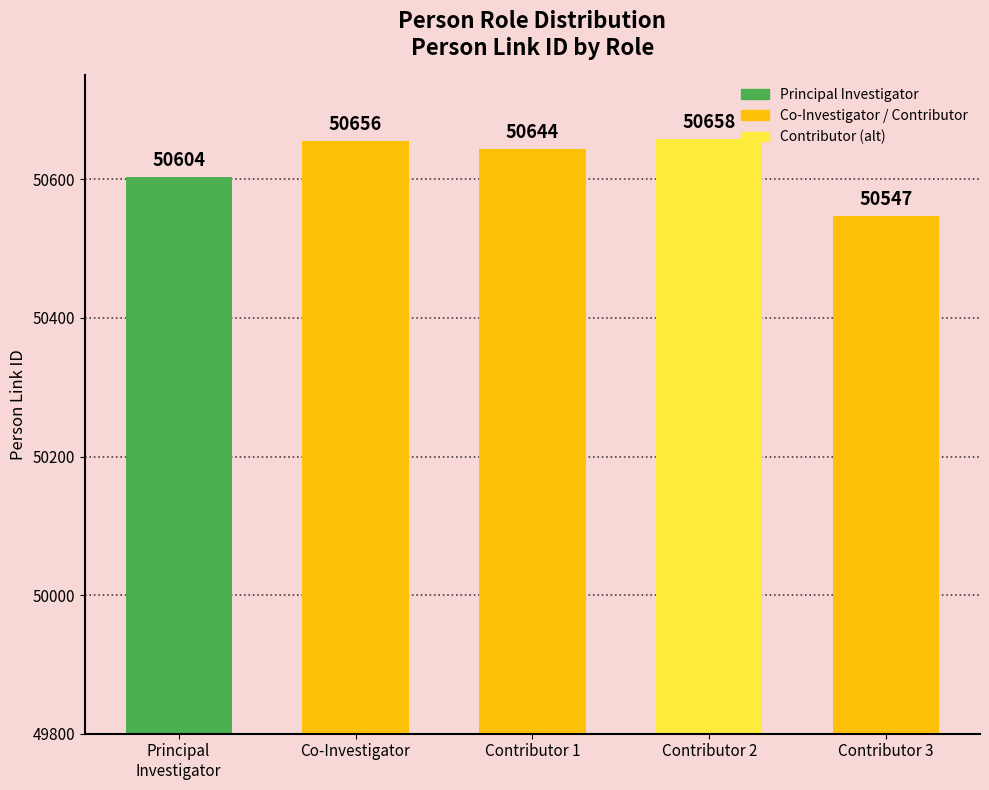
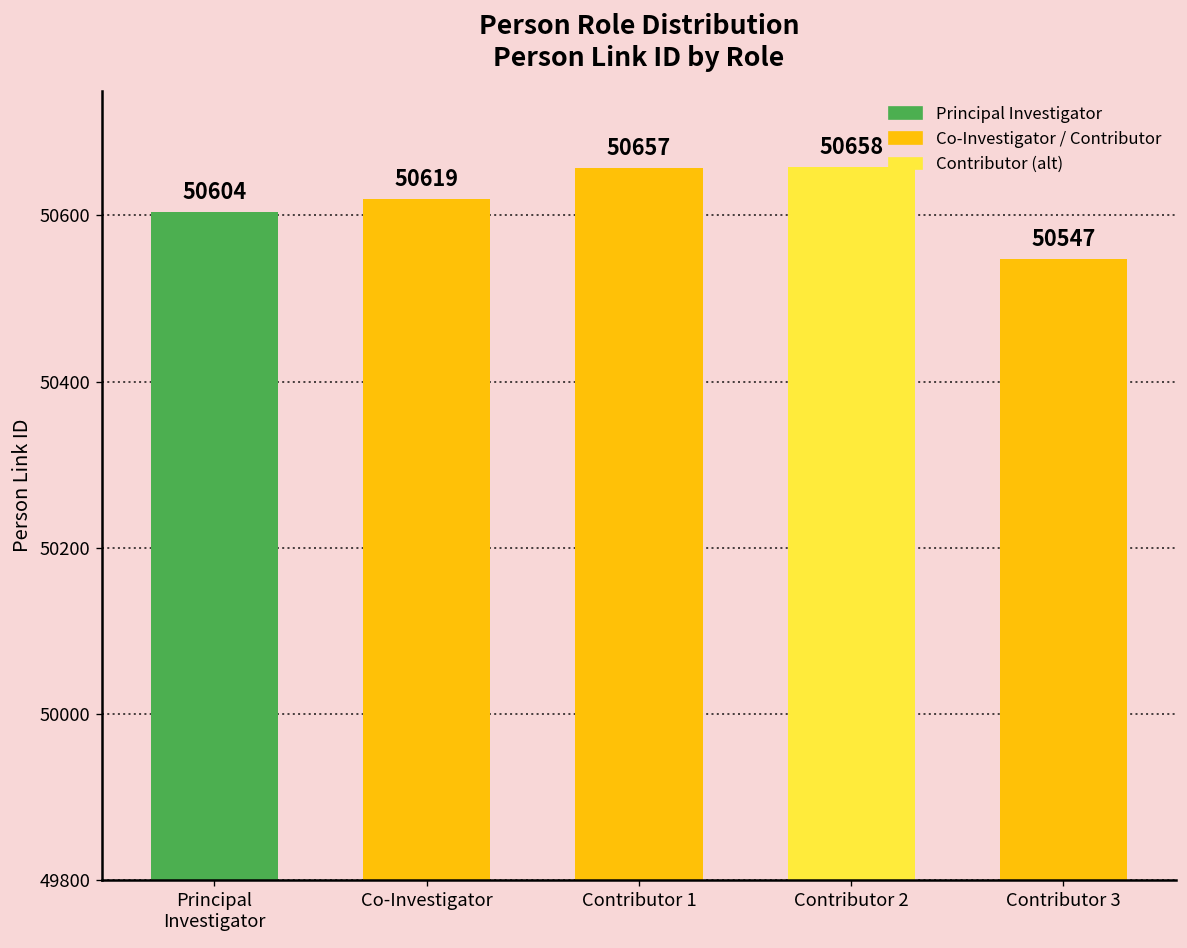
  {
    "Principal Investigator": 50604,
-   "Co-Investigator": 50656,
-   "Contributor 1": 50644,
+   "Co-Investigator": 50619,
+   "Contributor 1": 50657,
    "Contributor 2": 50658,
    "Contributor 3": 50547
  }
